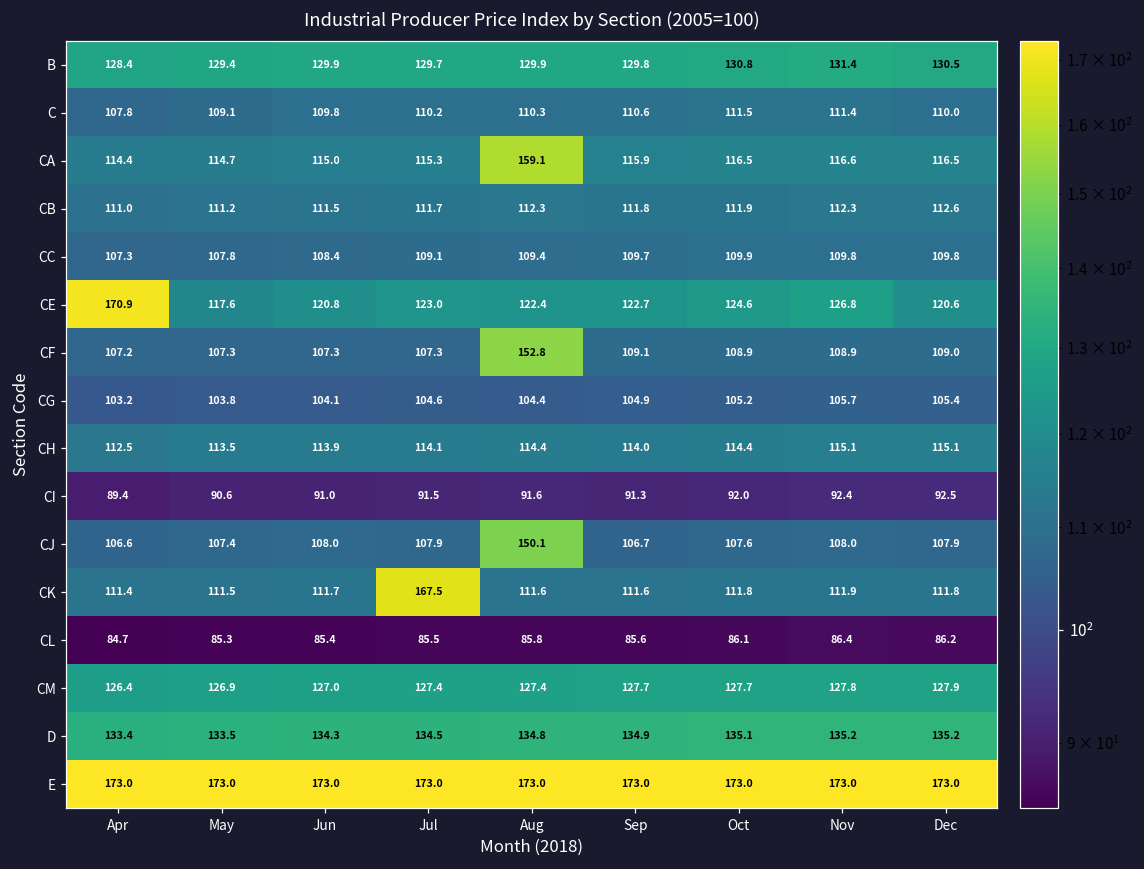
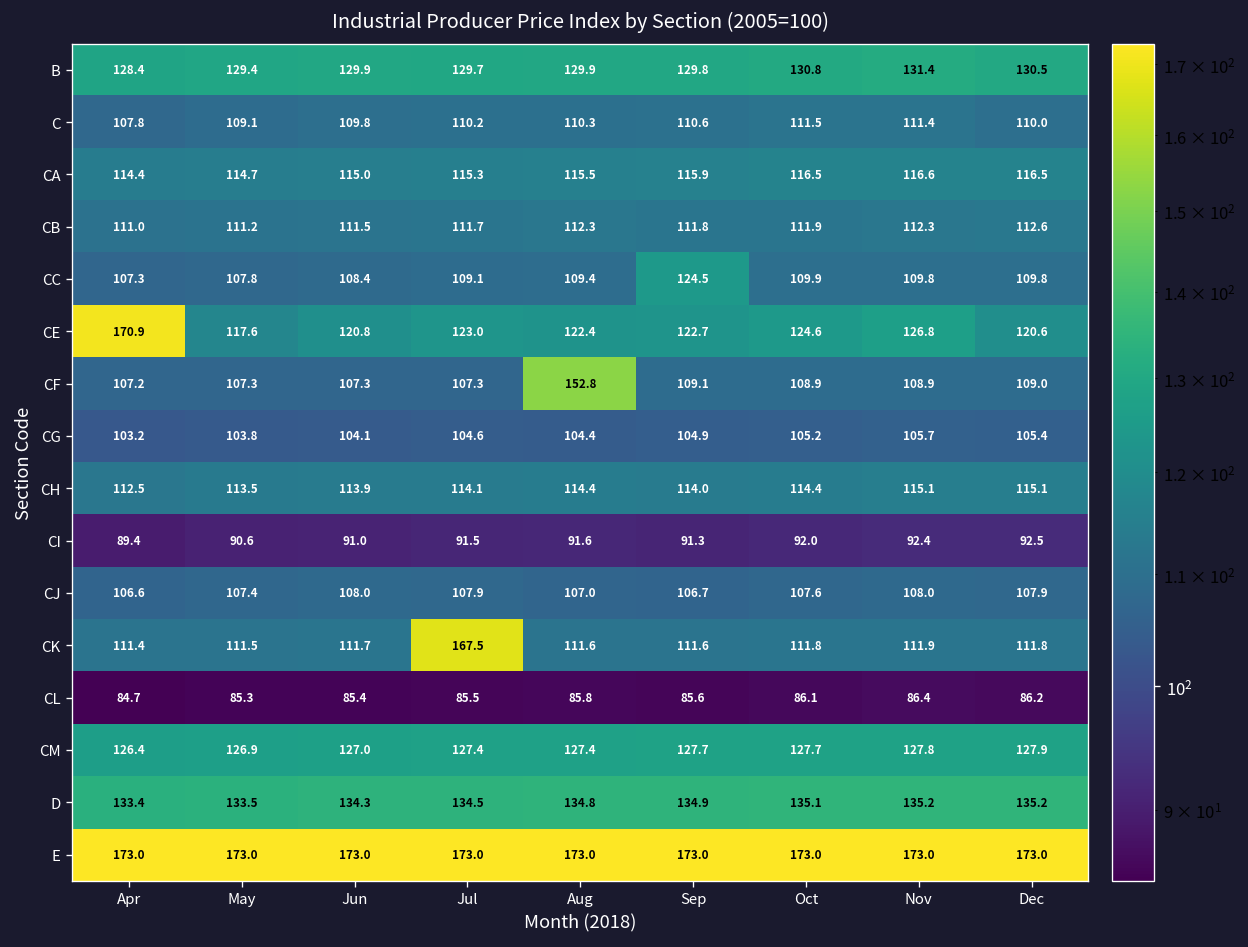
  {
    "B": {
      "Apr": 128.4,
      "May": 129.4,
      "Jun": 129.9,
      "Jul": 129.7,
      "Aug": 129.9,
      "Sep": 129.8,
      "Oct": 130.8,
      "Nov": 131.4,
      "Dec": 130.5
    },
    "C": {
      "Apr": 107.8,
      "May": 109.1,
      "Jun": 109.8,
      "Jul": 110.2,
      "Aug": 110.3,
      "Sep": 110.6,
      "Oct": 111.5,
      "Nov": 111.4,
      "Dec": 110.0
    },
    "CA": {
      "Apr": 114.4,
      "May": 114.7,
      "Jun": 115.0,
      "Jul": 115.3,
-     "Aug": 159.1,
+     "Aug": 115.5,
      "Sep": 115.9,
      "Oct": 116.5,
      "Nov": 116.6,
      "Dec": 116.5
    },
    "CB": {
      "Apr": 111.0,
      "May": 111.2,
      "Jun": 111.5,
      "Jul": 111.7,
      "Aug": 112.3,
      "Sep": 111.8,
      "Oct": 111.9,
      "Nov": 112.3,
      "Dec": 112.6
    },
    "CC": {
      "Apr": 107.3,
      "May": 107.8,
      "Jun": 108.4,
      "Jul": 109.1,
      "Aug": 109.4,
-     "Sep": 109.7,
+     "Sep": 124.5,
      "Oct": 109.9,
      "Nov": 109.8,
      "Dec": 109.8
    },
    "CE": {
      "Apr": 170.9,
      "May": 117.6,
      "Jun": 120.8,
      "Jul": 123.0,
      "Aug": 122.4,
      "Sep": 122.7,
      "Oct": 124.6,
      "Nov": 126.8,
      "Dec": 120.6
    },
    "CF": {
      "Apr": 107.2,
      "May": 107.3,
      "Jun": 107.3,
      "Jul": 107.3,
      "Aug": 152.8,
      "Sep": 109.1,
      "Oct": 108.9,
      "Nov": 108.9,
      "Dec": 109.0
    },
    "CG": {
      "Apr": 103.2,
      "May": 103.8,
      "Jun": 104.1,
      "Jul": 104.6,
      "Aug": 104.4,
      "Sep": 104.9,
      "Oct": 105.2,
      "Nov": 105.7,
      "Dec": 105.4
    },
    "CH": {
      "Apr": 112.5,
      "May": 113.5,
      "Jun": 113.9,
      "Jul": 114.1,
      "Aug": 114.4,
      "Sep": 114.0,
      "Oct": 114.4,
      "Nov": 115.1,
      "Dec": 115.1
    },
    "CI": {
      "Apr": 89.4,
      "May": 90.6,
      "Jun": 91.0,
      "Jul": 91.5,
      "Aug": 91.6,
      "Sep": 91.3,
      "Oct": 92.0,
      "Nov": 92.4,
      "Dec": 92.5
    },
    "CJ": {
      "Apr": 106.6,
      "May": 107.4,
      "Jun": 108.0,
      "Jul": 107.9,
-     "Aug": 150.1,
+     "Aug": 107.0,
      "Sep": 106.7,
      "Oct": 107.6,
      "Nov": 108.0,
      "Dec": 107.9
    },
    "CK": {
      "Apr": 111.4,
      "May": 111.5,
      "Jun": 111.7,
      "Jul": 167.5,
      "Aug": 111.6,
      "Sep": 111.6,
      "Oct": 111.8,
      "Nov": 111.9,
      "Dec": 111.8
    },
    "CL": {
      "Apr": 84.7,
      "May": 85.3,
      "Jun": 85.4,
      "Jul": 85.5,
      "Aug": 85.8,
      "Sep": 85.6,
      "Oct": 86.1,
      "Nov": 86.4,
      "Dec": 86.2
    },
    "CM": {
      "Apr": 126.4,
      "May": 126.9,
      "Jun": 127.0,
      "Jul": 127.4,
      "Aug": 127.4,
      "Sep": 127.7,
      "Oct": 127.7,
      "Nov": 127.8,
      "Dec": 127.9
    },
    "D": {
      "Apr": 133.4,
      "May": 133.5,
      "Jun": 134.3,
      "Jul": 134.5,
      "Aug": 134.8,
      "Sep": 134.9,
      "Oct": 135.1,
      "Nov": 135.2,
      "Dec": 135.2
    },
    "E": {
      "Apr": 173.0,
      "May": 173.0,
      "Jun": 173.0,
      "Jul": 173.0,
      "Aug": 173.0,
      "Sep": 173.0,
      "Oct": 173.0,
      "Nov": 173.0,
      "Dec": 173.0
    }
  }
